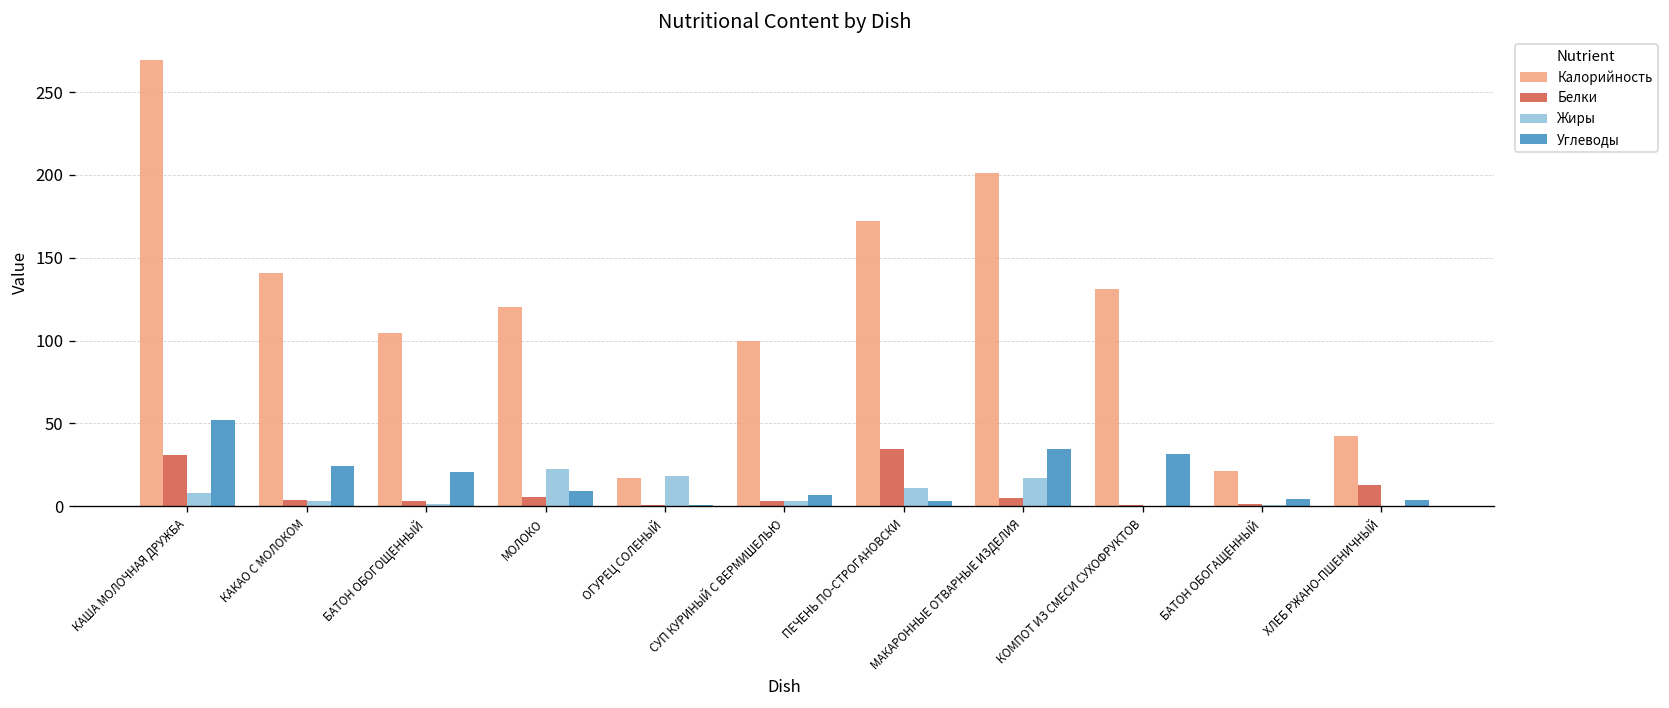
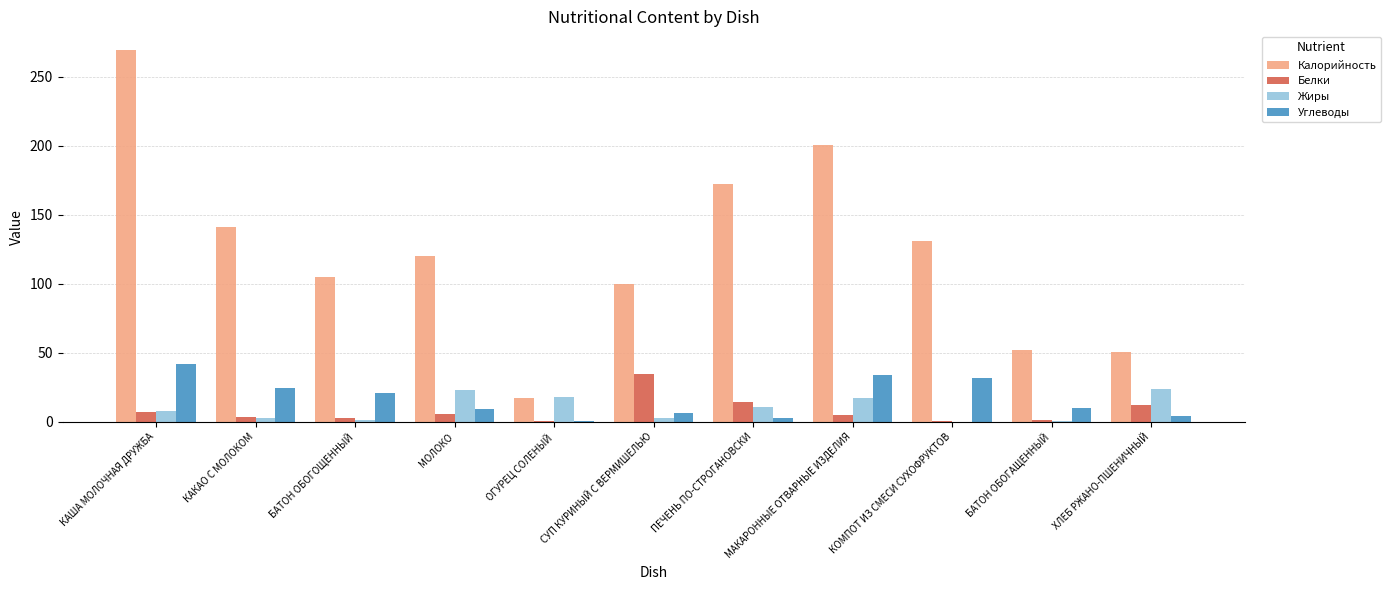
  {
    "Калорийность": {
      "КАША МОЛОЧНАЯ ДРУЖБА": 269,
      "КАКАО С МОЛОКОМ": 141,
      "БАТОН ОБОГОЩЕННЫЙ": 105,
      "МОЛОКО": 120,
      "ОГУРЕЦ СОЛЕНЫЙ": 17,
      "СУП КУРИНЫЙ С ВЕРМИШЕЛЬЮ": 100,
      "ПЕЧЕНЬ ПО-СТРОГАНОВСКИ": 172,
      "МАКАРОННЫЕ ОТВАРНЫЕ ИЗДЕЛИЯ": 201,
      "КОМПОТ ИЗ СМЕСИ СУХОФРУКТОВ": 131,
-     "БАТОН ОБОГАЩЕННЫЙ": 21,
-     "ХЛЕБ РЖАНО-ПШЕНИЧНЫЙ": 43
+     "БАТОН ОБОГАЩЕННЫЙ": 52,
+     "ХЛЕБ РЖАНО-ПШЕНИЧНЫЙ": 51
    },
    "Белки": {
-     "КАША МОЛОЧНАЯ ДРУЖБА": 31,
+     "КАША МОЛОЧНАЯ ДРУЖБА": 7,
      "КАКАО С МОЛОКОМ": 4,
      "БАТОН ОБОГОЩЕННЫЙ": 3,
      "МОЛОКО": 6,
-     "СУП КУРИНЫЙ С ВЕРМИШЕЛЬЮ": 3,
-     "ПЕЧЕНЬ ПО-СТРОГАНОВСКИ": 35,
+     "СУП КУРИНЫЙ С ВЕРМИШЕЛЬЮ": 35,
+     "ПЕЧЕНЬ ПО-СТРОГАНОВСКИ": 14,
      "МАКАРОННЫЕ ОТВАРНЫЕ ИЗДЕЛИЯ": 5,
      "ХЛЕБ РЖАНО-ПШЕНИЧНЫЙ": 13
    },
    "Жиры": {
      "КАША МОЛОЧНАЯ ДРУЖБА": 8,
      "КАКАО С МОЛОКОМ": 3,
      "МОЛОКО": 23,
      "ОГУРЕЦ СОЛЕНЫЙ": 18,
      "СУП КУРИНЫЙ С ВЕРМИШЕЛЬЮ": 3,
      "ПЕЧЕНЬ ПО-СТРОГАНОВСКИ": 11,
      "МАКАРОННЫЕ ОТВАРНЫЕ ИЗДЕЛИЯ": 17,
-     "ХЛЕБ РЖАНО-ПШЕНИЧНЫЙ": 0
+     "ХЛЕБ РЖАНО-ПШЕНИЧНЫЙ": 24
    },
    "Углеводы": {
-     "КАША МОЛОЧНАЯ ДРУЖБА": 52,
+     "КАША МОЛОЧНАЯ ДРУЖБА": 42,
      "КАКАО С МОЛОКОМ": 25,
      "БАТОН ОБОГОЩЕННЫЙ": 21,
      "МОЛОКО": 9,
      "СУП КУРИНЫЙ С ВЕРМИШЕЛЬЮ": 7,
      "ПЕЧЕНЬ ПО-СТРОГАНОВСКИ": 3,
      "МАКАРОННЫЕ ОТВАРНЫЕ ИЗДЕЛИЯ": 34,
      "КОМПОТ ИЗ СМЕСИ СУХОФРУКТОВ": 32,
-     "БАТОН ОБОГАЩЕННЫЙ": 4,
+     "БАТОН ОБОГАЩЕННЫЙ": 10,
      "ХЛЕБ РЖАНО-ПШЕНИЧНЫЙ": 4
    }
  }
